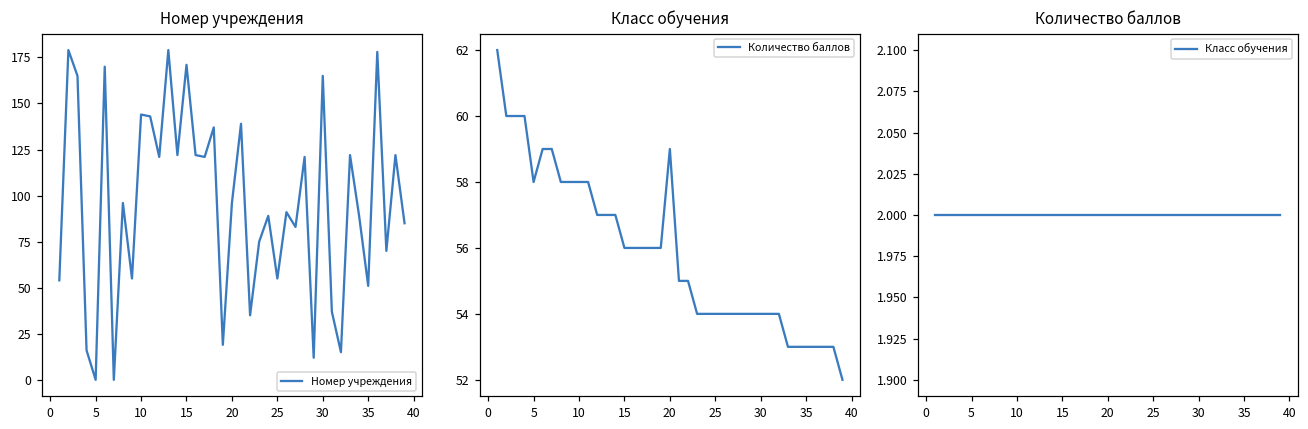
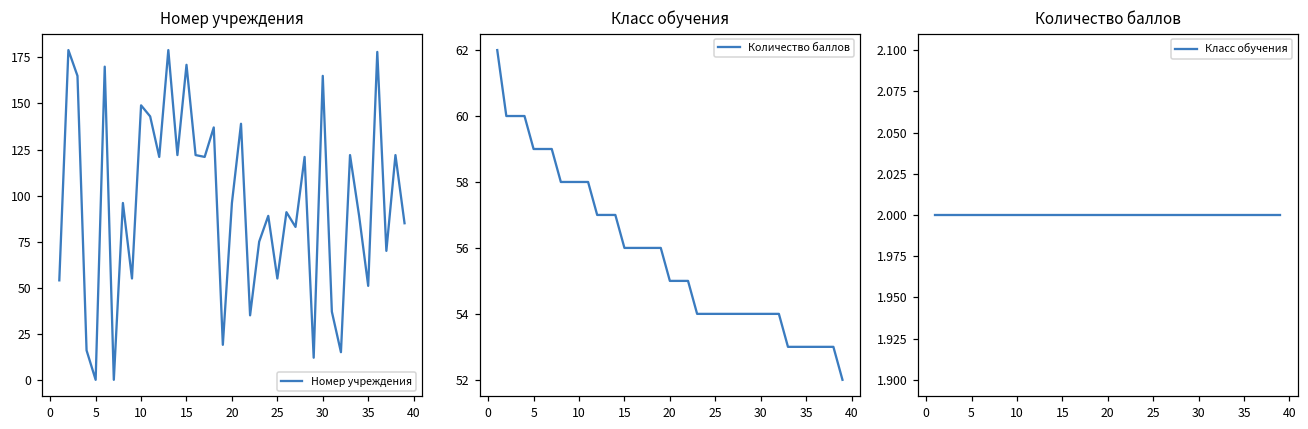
  {
    "Номер учреждения": {
      "5": 0,
-     "10": 144,
+     "10": 149,
      "15": 171,
      "20": 96,
      "25": 55,
      "30": 165,
      "35": 51
    },
    "Класс обучения": {
-     "5": 58,
+     "5": 59,
      "10": 58,
      "15": 56,
-     "20": 59,
+     "20": 55,
      "25": 54,
      "30": 54,
      "35": 53
    },
    "Количество баллов": {
      "5": 2.000,
      "10": 2.000,
      "15": 2.000,
      "20": 2.000,
      "25": 2.000,
      "30": 2.000,
      "35": 2.000
    }
  }
